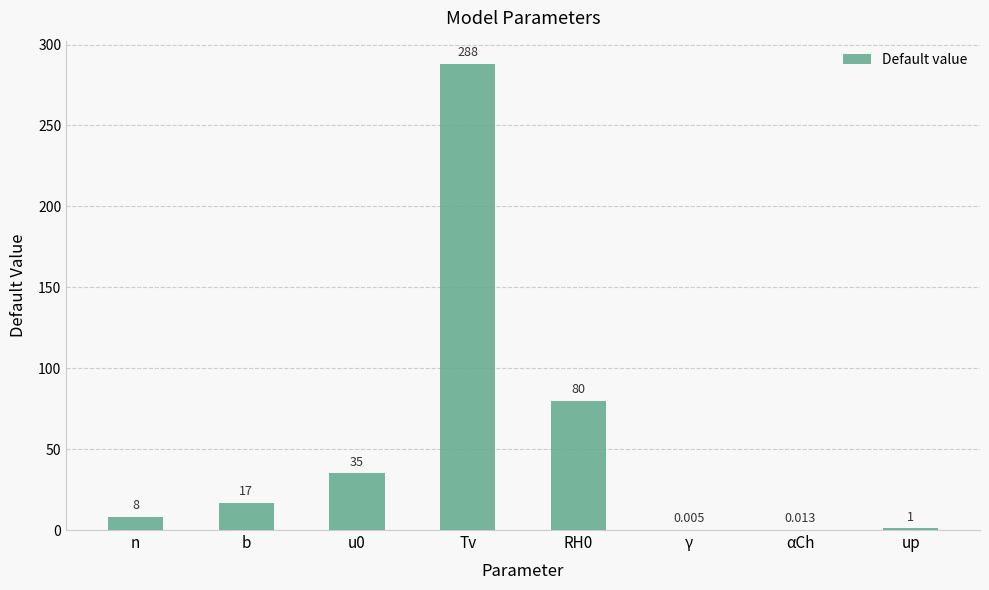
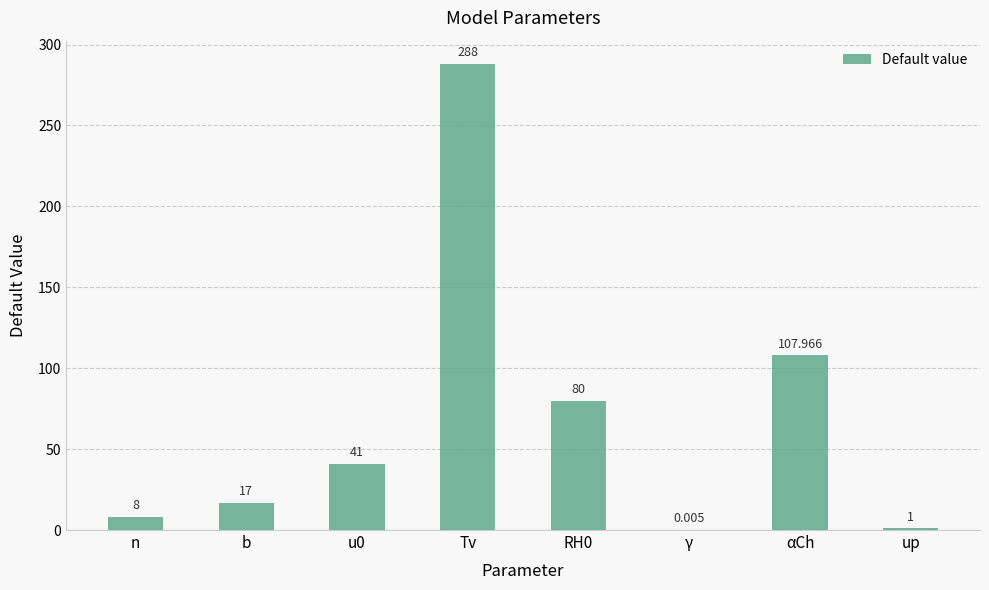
  {
    "n": 8,
    "b": 17,
-   "u0": 35,
+   "u0": 41,
    "Tv": 288,
    "RH0": 80,
    "γ": 0.005,
-   "αCh": 0.013,
+   "αCh": 107.966,
    "up": 1
  }
